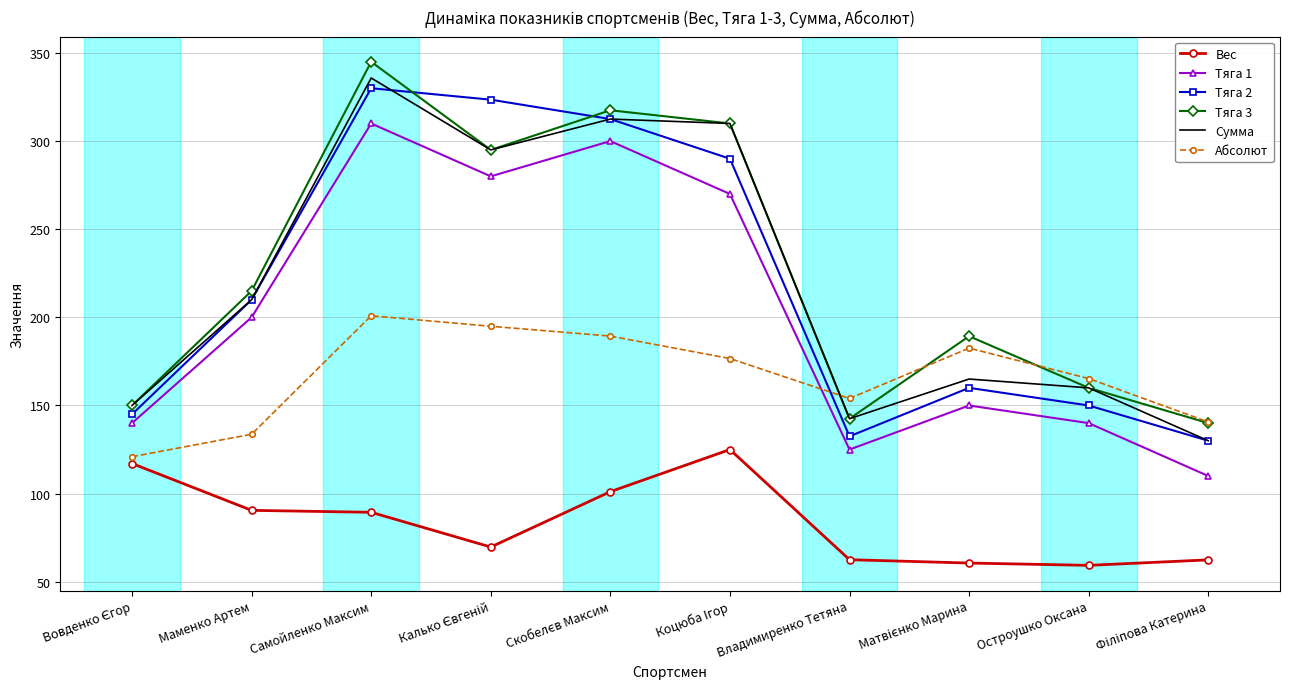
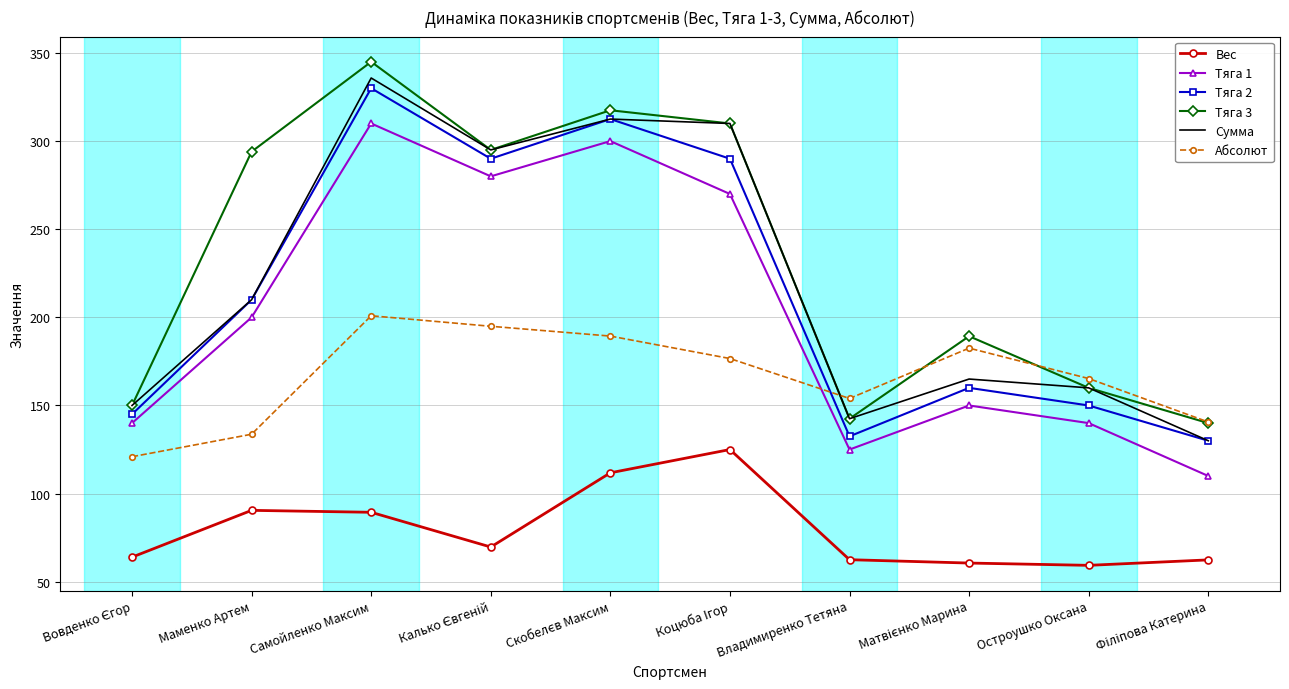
  {
    "Вес": {
-     "Вовденко Єгор": 117,
+     "Вовденко Єгор": 64,
      "Маменко Артем": 91,
      "Самойленко Максим": 89,
      "Калько Євгеній": 70,
-     "Скобелєв Максим": 101,
+     "Скобелєв Максим": 112,
      "Коцюба Ігор": 125,
      "Владимиренко Тетяна": 63,
      "Матвієнко Марина": 61,
      "Остроушко Оксана": 59,
      "Філіпова Катерина": 62
    },
    "Тяга 1": {
      "Вовденко Єгор": 140,
      "Маменко Артем": 200,
      "Самойленко Максим": 310,
      "Калько Євгеній": 280,
      "Скобелєв Максим": 300,
      "Коцюба Ігор": 270,
      "Владимиренко Тетяна": 125,
      "Матвієнко Марина": 150,
      "Остроушко Оксана": 140,
      "Філіпова Катерина": 110
    },
    "Тяга 2": {
      "Вовденко Єгор": 145,
      "Самойленко Максим": 330,
-     "Калько Євгеній": 324,
+     "Калько Євгеній": 290,
      "Коцюба Ігор": 290,
      "Владимиренко Тетяна": 133,
      "Матвієнко Марина": 160,
      "Остроушко Оксана": 150
    },
    "Тяга 3": {
-     "Маменко Артем": 215,
+     "Маменко Артем": 294,
      "Самойленко Максим": 345,
      "Скобелєв Максим": 318,
      "Матвієнко Марина": 189
    },
    "Сумма": {
      "Самойленко Максим": 336,
      "Матвієнко Марина": 165
    },
    "Абсолют": {
      "Вовденко Єгор": 121,
      "Маменко Артем": 134,
      "Самойленко Максим": 201,
      "Калько Євгеній": 195,
      "Скобелєв Максим": 189,
      "Коцюба Ігор": 177,
      "Владимиренко Тетяна": 154,
      "Матвієнко Марина": 183,
      "Остроушко Оксана": 165
    }
  }
